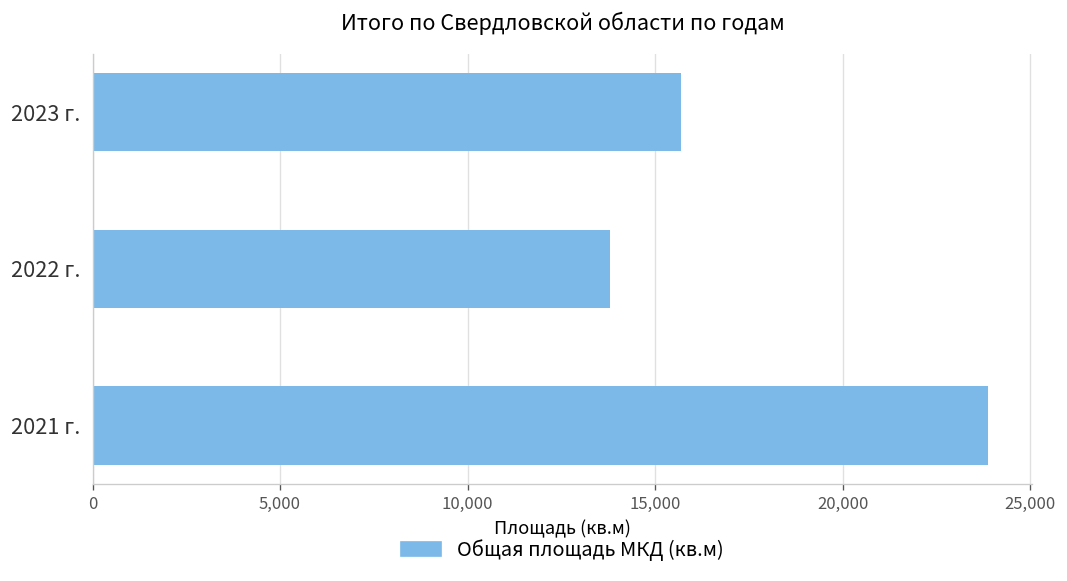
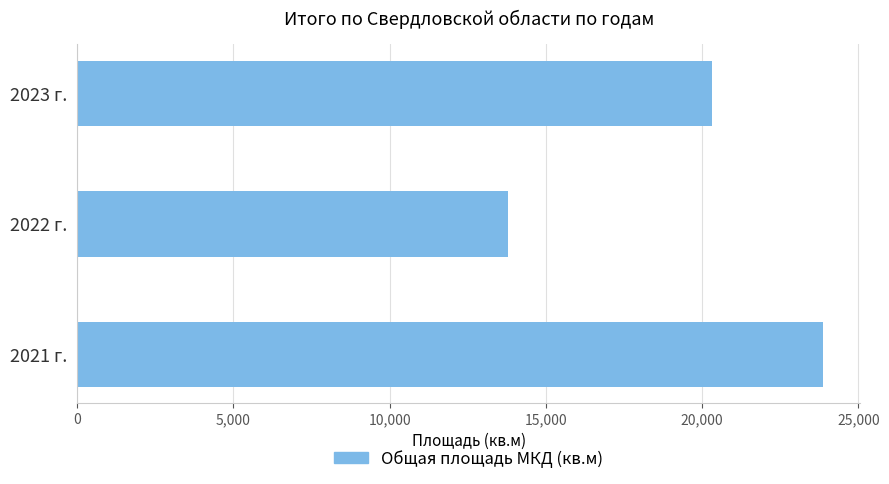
  {
-   "2023 г.": "15,700",
+   "2023 г.": "20,300",
    "2022 г.": "13,800",
    "2021 г.": "23,900"
  }
